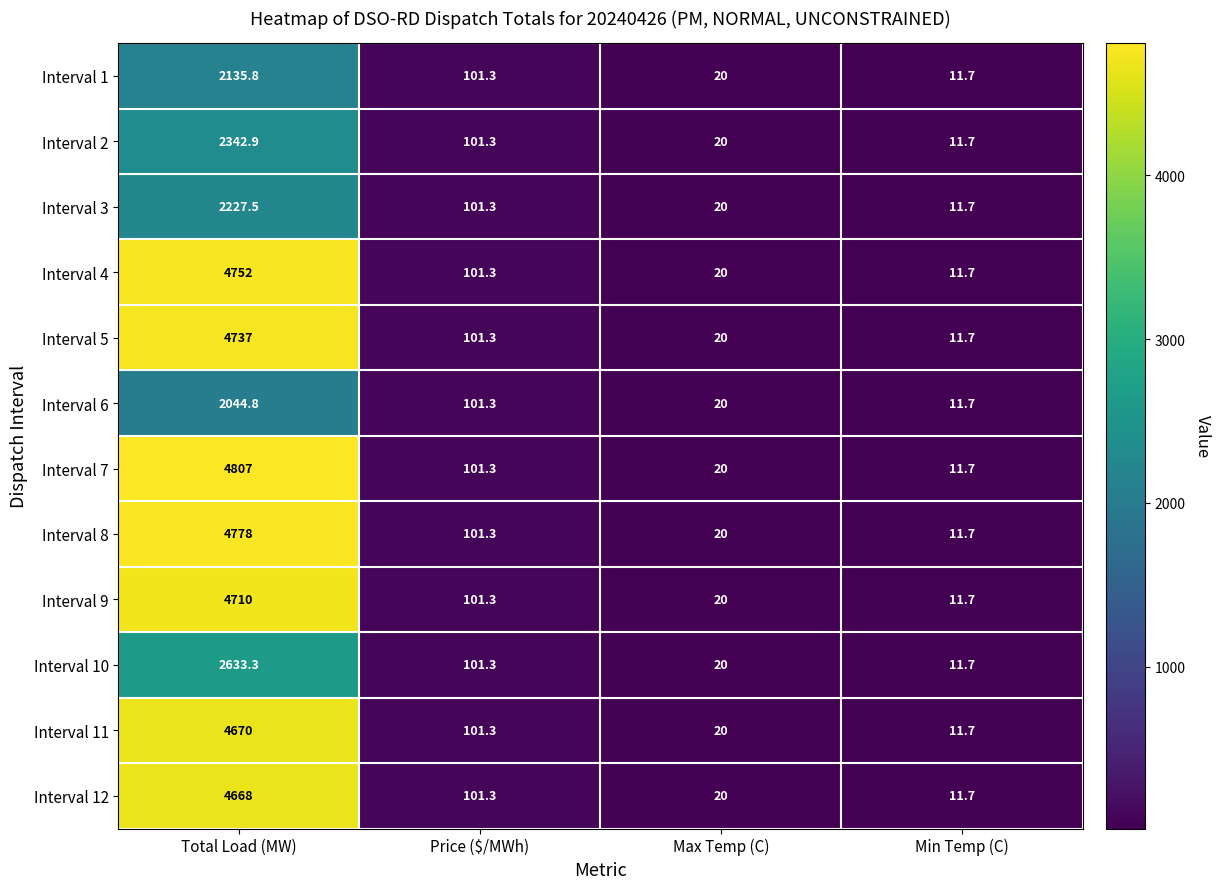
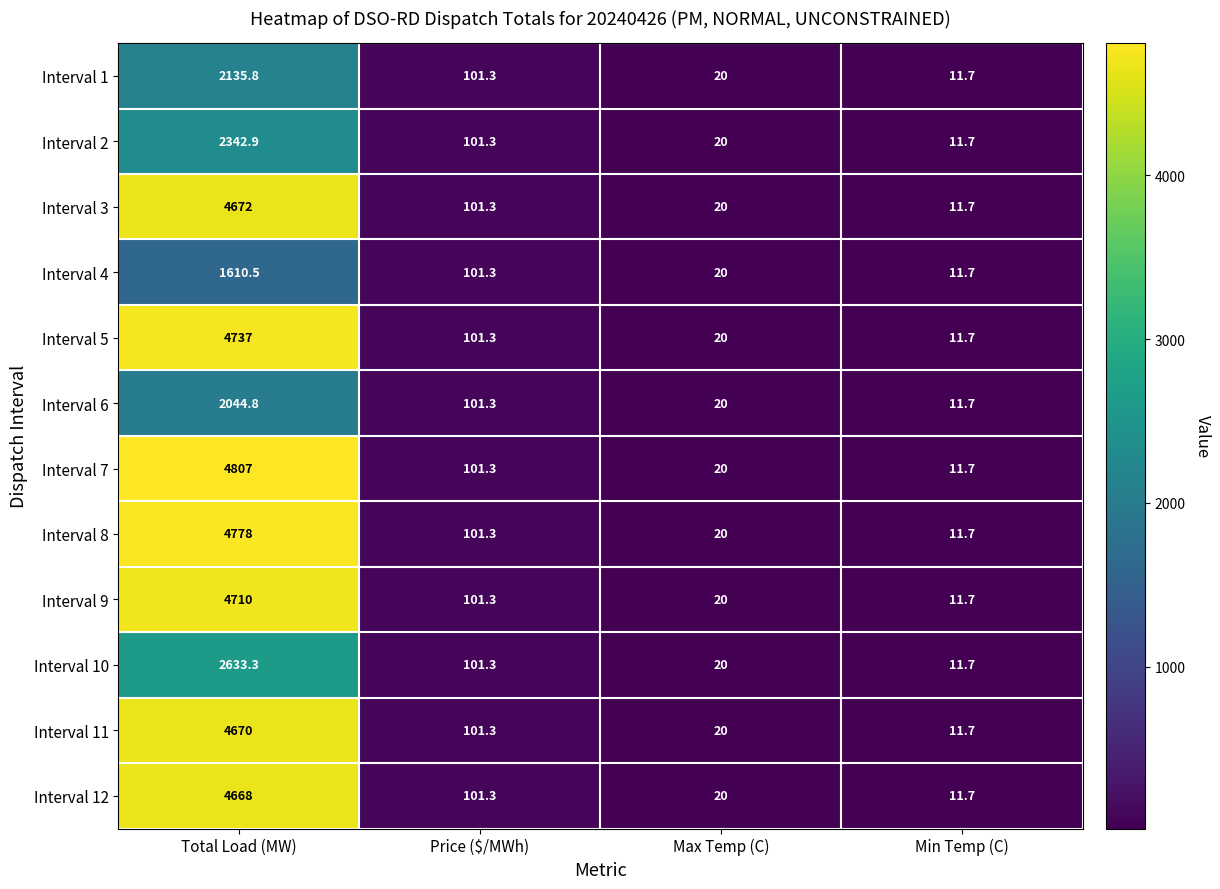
  {
    "Interval 1": {
      "Total Load (MW)": 2135.8,
      "Price ($/MWh)": 101.3,
      "Max Temp (C)": 20,
      "Min Temp (C)": 11.7
    },
    "Interval 2": {
      "Total Load (MW)": 2342.9,
      "Price ($/MWh)": 101.3,
      "Max Temp (C)": 20,
      "Min Temp (C)": 11.7
    },
    "Interval 3": {
-     "Total Load (MW)": 2227.5,
+     "Total Load (MW)": 4672,
      "Price ($/MWh)": 101.3,
      "Max Temp (C)": 20,
      "Min Temp (C)": 11.7
    },
    "Interval 4": {
-     "Total Load (MW)": 4752,
+     "Total Load (MW)": 1610.5,
      "Price ($/MWh)": 101.3,
      "Max Temp (C)": 20,
      "Min Temp (C)": 11.7
    },
    "Interval 5": {
      "Total Load (MW)": 4737,
      "Price ($/MWh)": 101.3,
      "Max Temp (C)": 20,
      "Min Temp (C)": 11.7
    },
    "Interval 6": {
      "Total Load (MW)": 2044.8,
      "Price ($/MWh)": 101.3,
      "Max Temp (C)": 20,
      "Min Temp (C)": 11.7
    },
    "Interval 7": {
      "Total Load (MW)": 4807,
      "Price ($/MWh)": 101.3,
      "Max Temp (C)": 20,
      "Min Temp (C)": 11.7
    },
    "Interval 8": {
      "Total Load (MW)": 4778,
      "Price ($/MWh)": 101.3,
      "Max Temp (C)": 20,
      "Min Temp (C)": 11.7
    },
    "Interval 9": {
      "Total Load (MW)": 4710,
      "Price ($/MWh)": 101.3,
      "Max Temp (C)": 20,
      "Min Temp (C)": 11.7
    },
    "Interval 10": {
      "Total Load (MW)": 2633.3,
      "Price ($/MWh)": 101.3,
      "Max Temp (C)": 20,
      "Min Temp (C)": 11.7
    },
    "Interval 11": {
      "Total Load (MW)": 4670,
      "Price ($/MWh)": 101.3,
      "Max Temp (C)": 20,
      "Min Temp (C)": 11.7
    },
    "Interval 12": {
      "Total Load (MW)": 4668,
      "Price ($/MWh)": 101.3,
      "Max Temp (C)": 20,
      "Min Temp (C)": 11.7
    }
  }
